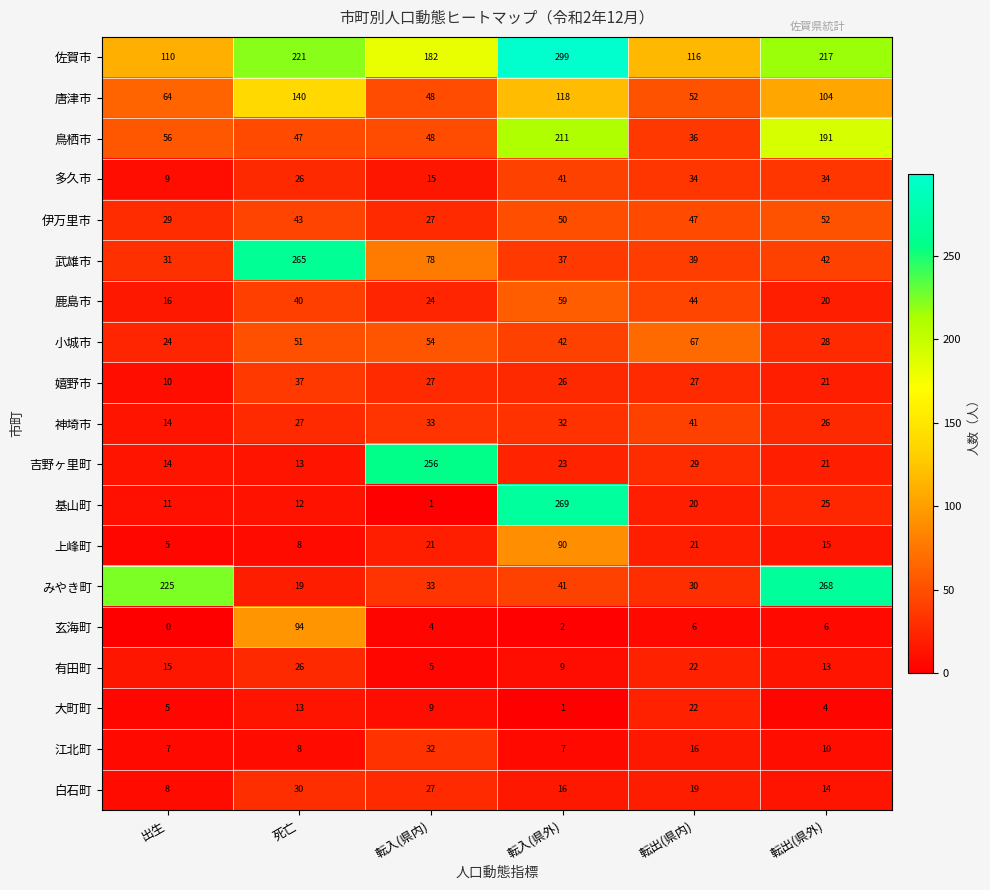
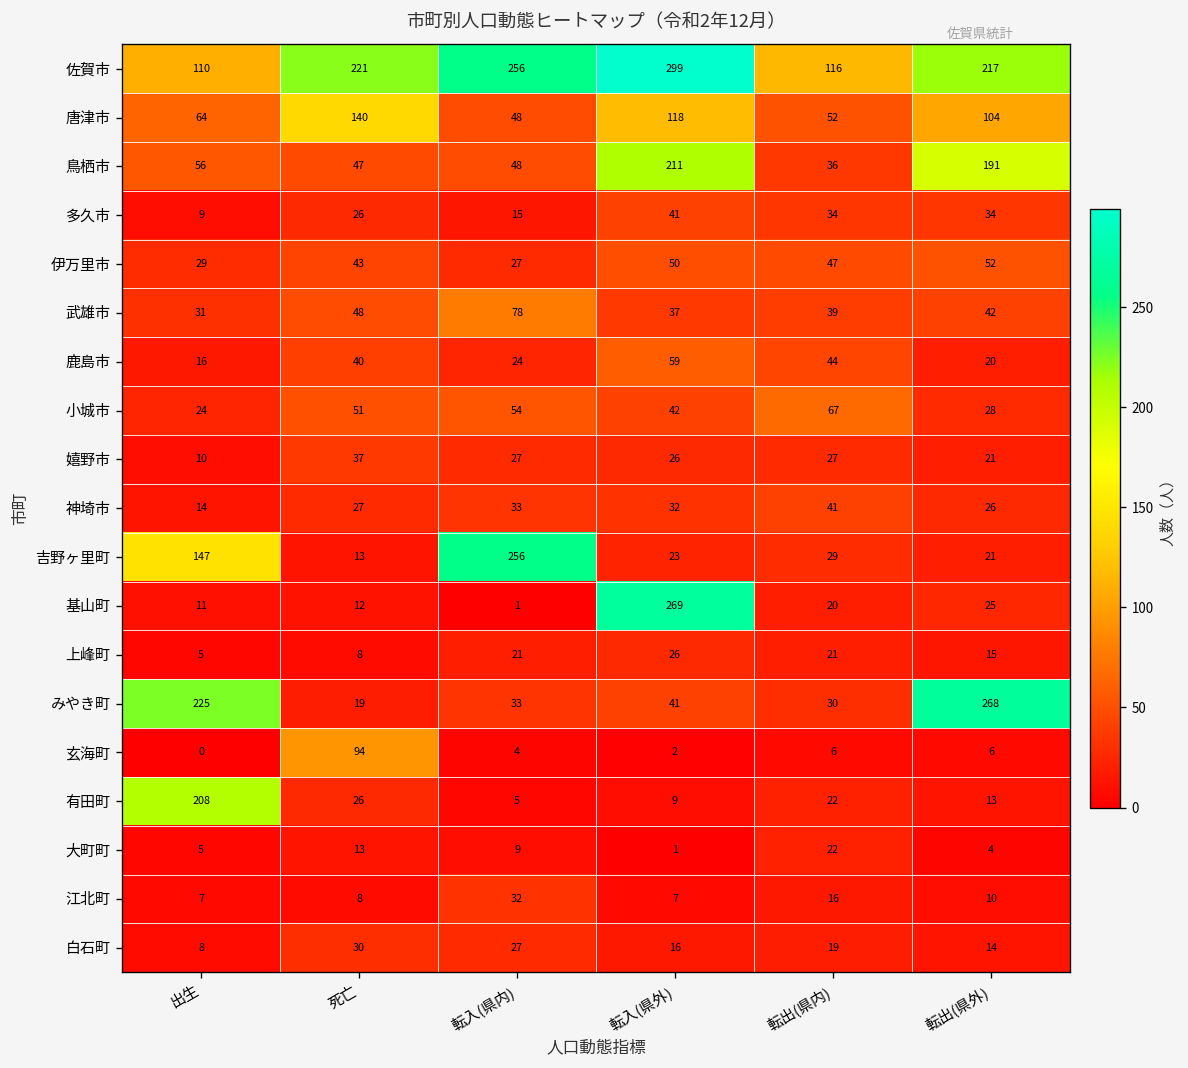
  {
    "佐賀市": {
      "出生": 110,
      "死亡": 221,
-     "転入(県内)": 182,
+     "転入(県内)": 256,
      "転入(県外)": 299,
      "転出(県内)": 116,
      "転出(県外)": 217
    },
    "唐津市": {
      "出生": 64,
      "死亡": 140,
      "転入(県内)": 48,
      "転入(県外)": 118,
      "転出(県内)": 52,
      "転出(県外)": 104
    },
    "鳥栖市": {
      "出生": 56,
      "死亡": 47,
      "転入(県内)": 48,
      "転入(県外)": 211,
      "転出(県内)": 36,
      "転出(県外)": 191
    },
    "多久市": {
      "出生": 9,
      "死亡": 26,
      "転入(県内)": 15,
      "転入(県外)": 41,
      "転出(県内)": 34,
      "転出(県外)": 34
    },
    "伊万里市": {
      "出生": 29,
      "死亡": 43,
      "転入(県内)": 27,
      "転入(県外)": 50,
      "転出(県内)": 47,
      "転出(県外)": 52
    },
    "武雄市": {
      "出生": 31,
-     "死亡": 265,
+     "死亡": 48,
      "転入(県内)": 78,
      "転入(県外)": 37,
      "転出(県内)": 39,
      "転出(県外)": 42
    },
    "鹿島市": {
      "出生": 16,
      "死亡": 40,
      "転入(県内)": 24,
      "転入(県外)": 59,
      "転出(県内)": 44,
      "転出(県外)": 20
    },
    "小城市": {
      "出生": 24,
      "死亡": 51,
      "転入(県内)": 54,
      "転入(県外)": 42,
      "転出(県内)": 67,
      "転出(県外)": 28
    },
    "嬉野市": {
      "出生": 10,
      "死亡": 37,
      "転入(県内)": 27,
      "転入(県外)": 26,
      "転出(県内)": 27,
      "転出(県外)": 21
    },
    "神埼市": {
      "出生": 14,
      "死亡": 27,
      "転入(県内)": 33,
      "転入(県外)": 32,
      "転出(県内)": 41,
      "転出(県外)": 26
    },
    "吉野ヶ里町": {
-     "出生": 14,
+     "出生": 147,
      "死亡": 13,
      "転入(県内)": 256,
      "転入(県外)": 23,
      "転出(県内)": 29,
      "転出(県外)": 21
    },
    "基山町": {
      "出生": 11,
      "死亡": 12,
      "転入(県内)": 1,
      "転入(県外)": 269,
      "転出(県内)": 20,
      "転出(県外)": 25
    },
    "上峰町": {
      "出生": 5,
      "死亡": 8,
      "転入(県内)": 21,
-     "転入(県外)": 90,
+     "転入(県外)": 26,
      "転出(県内)": 21,
      "転出(県外)": 15
    },
    "みやき町": {
      "出生": 225,
      "死亡": 19,
      "転入(県内)": 33,
      "転入(県外)": 41,
      "転出(県内)": 30,
      "転出(県外)": 268
    },
    "玄海町": {
      "出生": 0,
      "死亡": 94,
      "転入(県内)": 4,
      "転入(県外)": 2,
      "転出(県内)": 6,
      "転出(県外)": 6
    },
    "有田町": {
-     "出生": 15,
+     "出生": 208,
      "死亡": 26,
      "転入(県内)": 5,
      "転入(県外)": 9,
      "転出(県内)": 22,
      "転出(県外)": 13
    },
    "大町町": {
      "出生": 5,
      "死亡": 13,
      "転入(県内)": 9,
      "転入(県外)": 1,
      "転出(県内)": 22,
      "転出(県外)": 4
    },
    "江北町": {
      "出生": 7,
      "死亡": 8,
      "転入(県内)": 32,
      "転入(県外)": 7,
      "転出(県内)": 16,
      "転出(県外)": 10
    },
    "白石町": {
      "出生": 8,
      "死亡": 30,
      "転入(県内)": 27,
      "転入(県外)": 16,
      "転出(県内)": 19,
      "転出(県外)": 14
    }
  }
